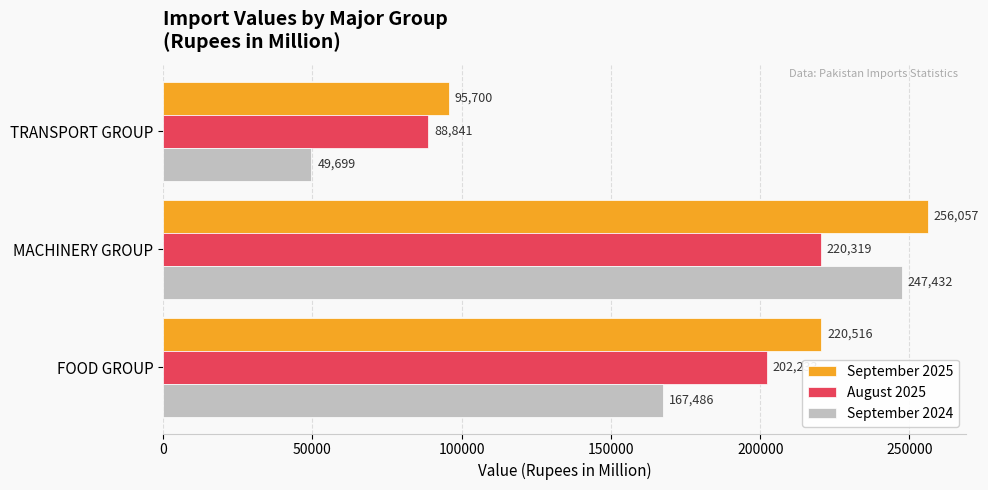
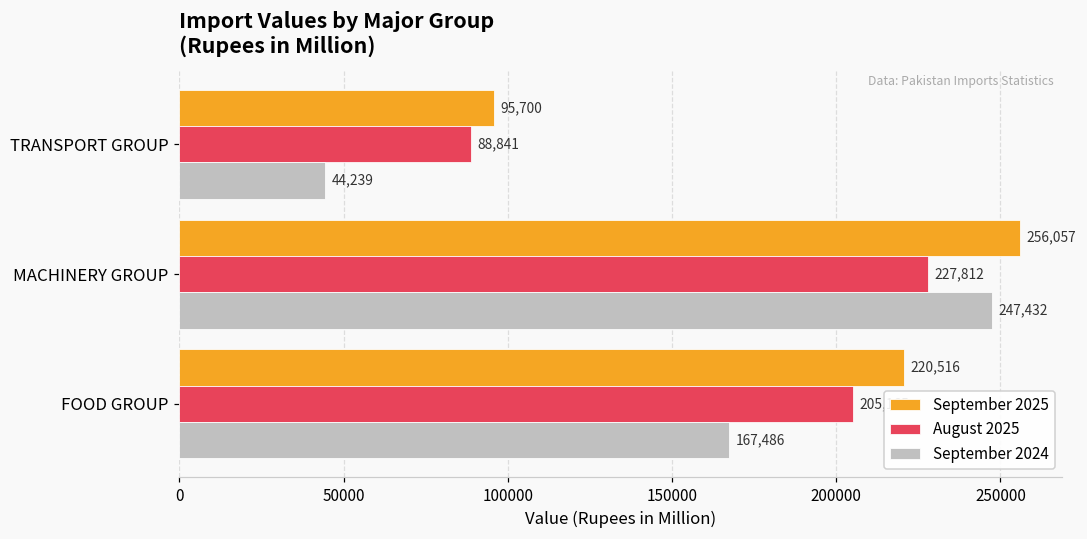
  {
    "September 2025": {
      "TRANSPORT GROUP": "95,700",
      "MACHINERY GROUP": "256,057",
      "FOOD GROUP": "220,516"
    },
    "August 2025": {
      "TRANSPORT GROUP": "88,841",
-     "MACHINERY GROUP": "220,319",
-     "FOOD GROUP": "202000"
+     "MACHINERY GROUP": "227,812",
+     "FOOD GROUP": "205000"
    },
    "September 2024": {
-     "TRANSPORT GROUP": "49,699",
+     "TRANSPORT GROUP": "44,239",
      "MACHINERY GROUP": "247,432",
      "FOOD GROUP": "167,486"
    }
  }
